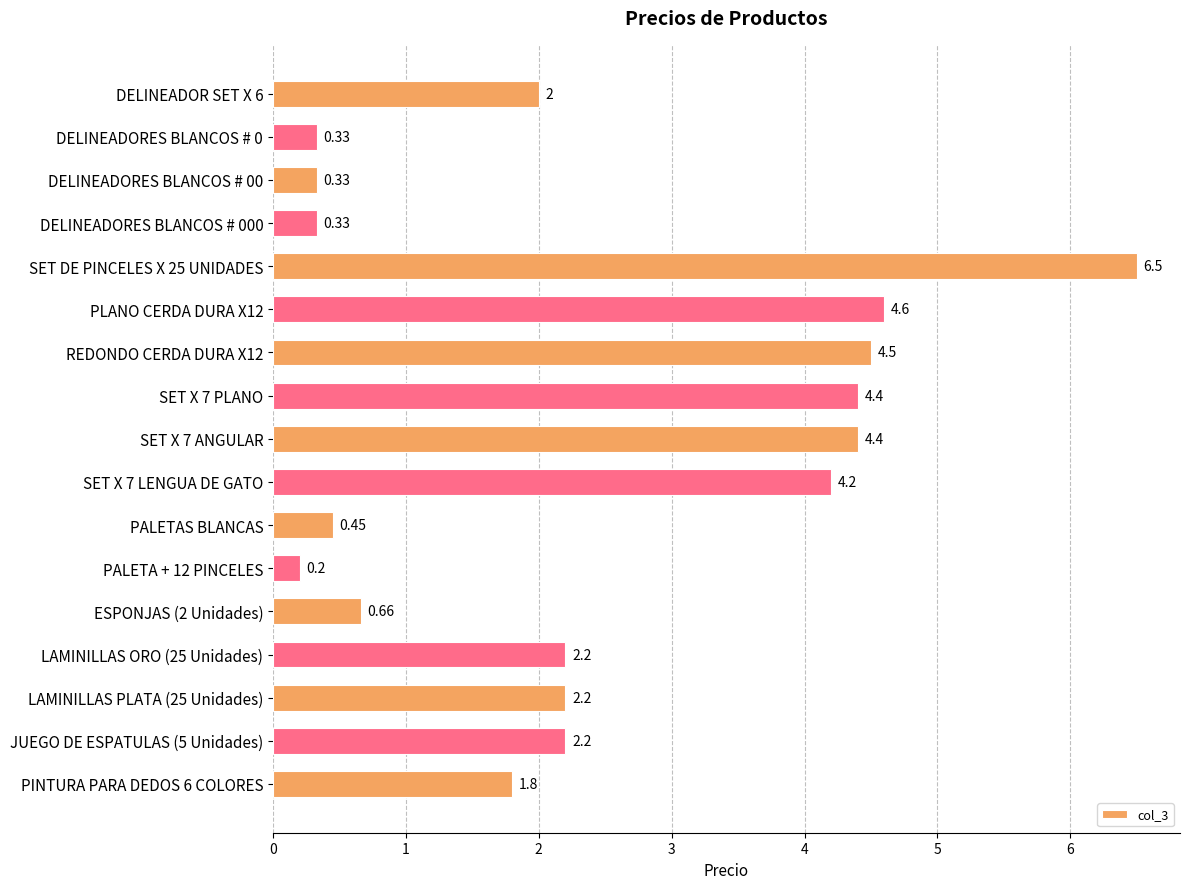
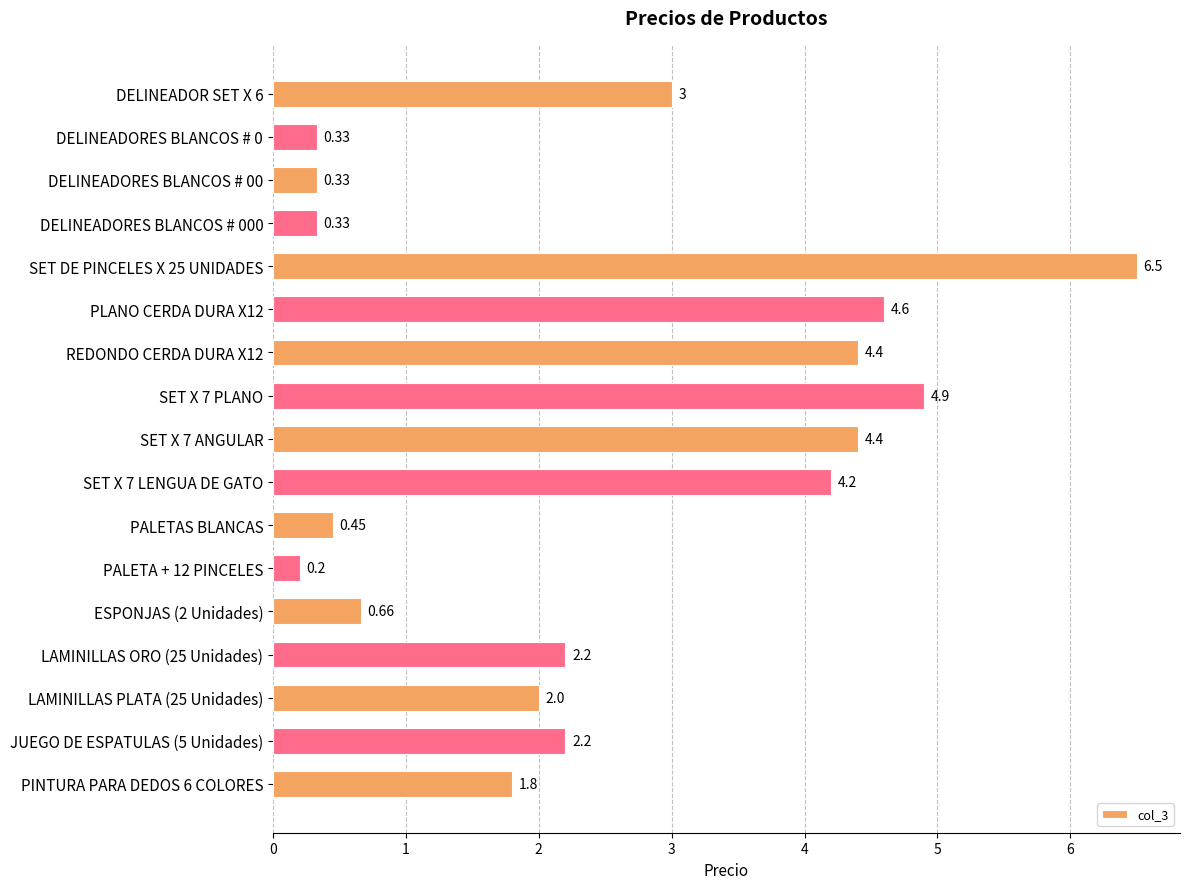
  {
-   "DELINEADOR SET X 6": 2,
+   "DELINEADOR SET X 6": 3,
    "DELINEADORES BLANCOS # 0": 0.33,
    "DELINEADORES BLANCOS # 00": 0.33,
    "DELINEADORES BLANCOS # 000": 0.33,
    "SET DE PINCELES X 25 UNIDADES": 6.5,
    "PLANO CERDA DURA X12": 4.6,
-   "REDONDO CERDA DURA X12": 4.5,
-   "SET X 7 PLANO": 4.4,
+   "REDONDO CERDA DURA X12": 4.4,
+   "SET X 7 PLANO": 4.9,
    "SET X 7 ANGULAR": 4.4,
    "SET X 7 LENGUA DE GATO": 4.2,
    "PALETAS BLANCAS": 0.45,
    "PALETA + 12 PINCELES": 0.2,
    "ESPONJAS (2 Unidades)": 0.66,
    "LAMINILLAS ORO (25 Unidades)": 2.2,
-   "LAMINILLAS PLATA (25 Unidades)": 2.2,
+   "LAMINILLAS PLATA (25 Unidades)": 2.0,
    "JUEGO DE ESPATULAS (5 Unidades)": 2.2,
    "PINTURA PARA DEDOS 6 COLORES": 1.8
  }
